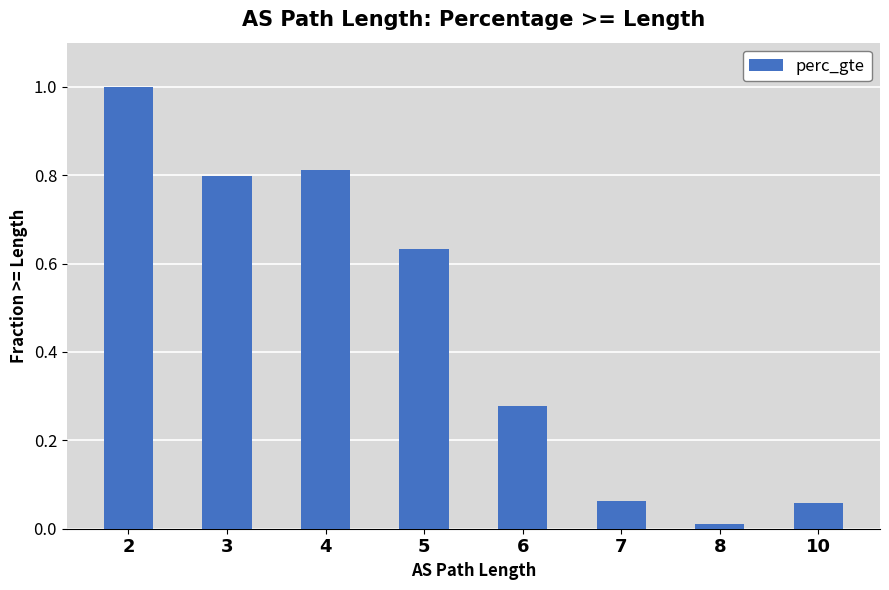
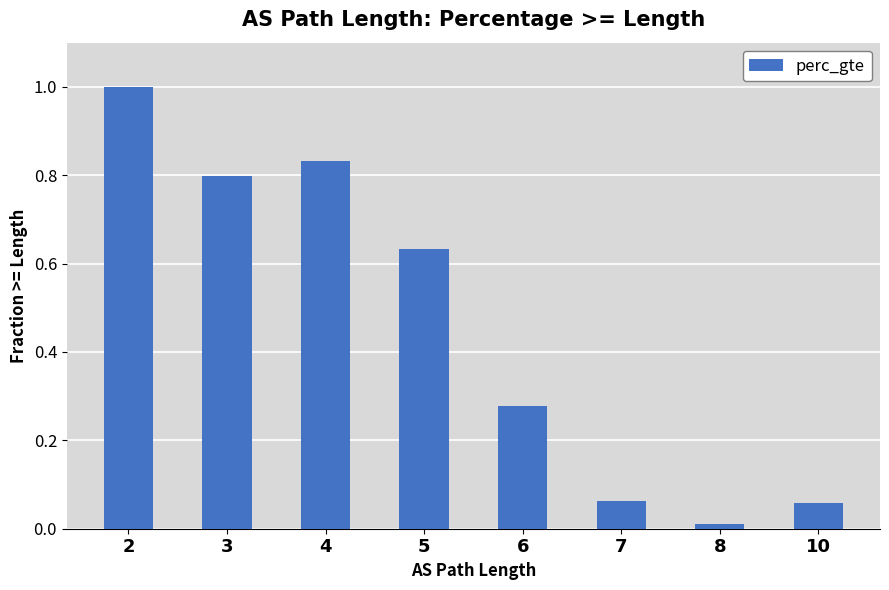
  {
    "2": 1.00,
    "3": 0.80,
-   "4": 0.81,
+   "4": 0.83,
    "5": 0.63,
    "6": 0.28,
    "7": 0.06,
    "8": 0.01,
    "10": 0.06
  }
